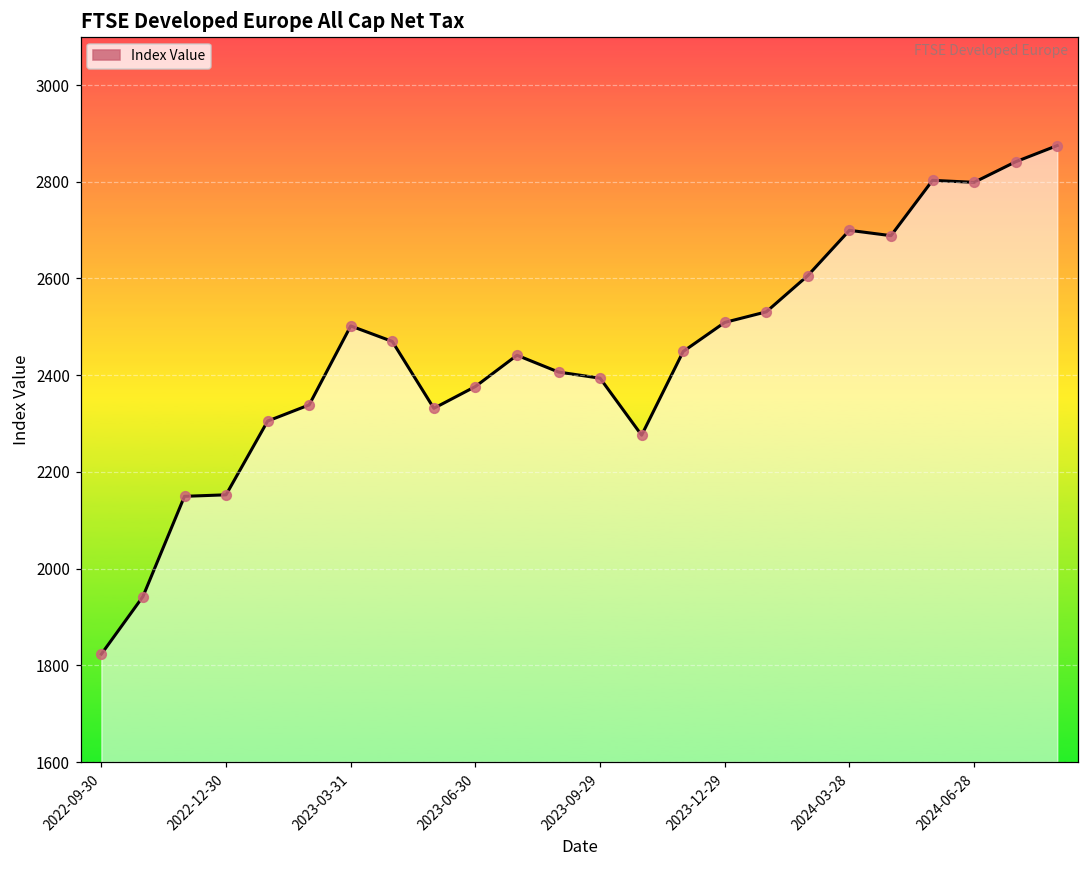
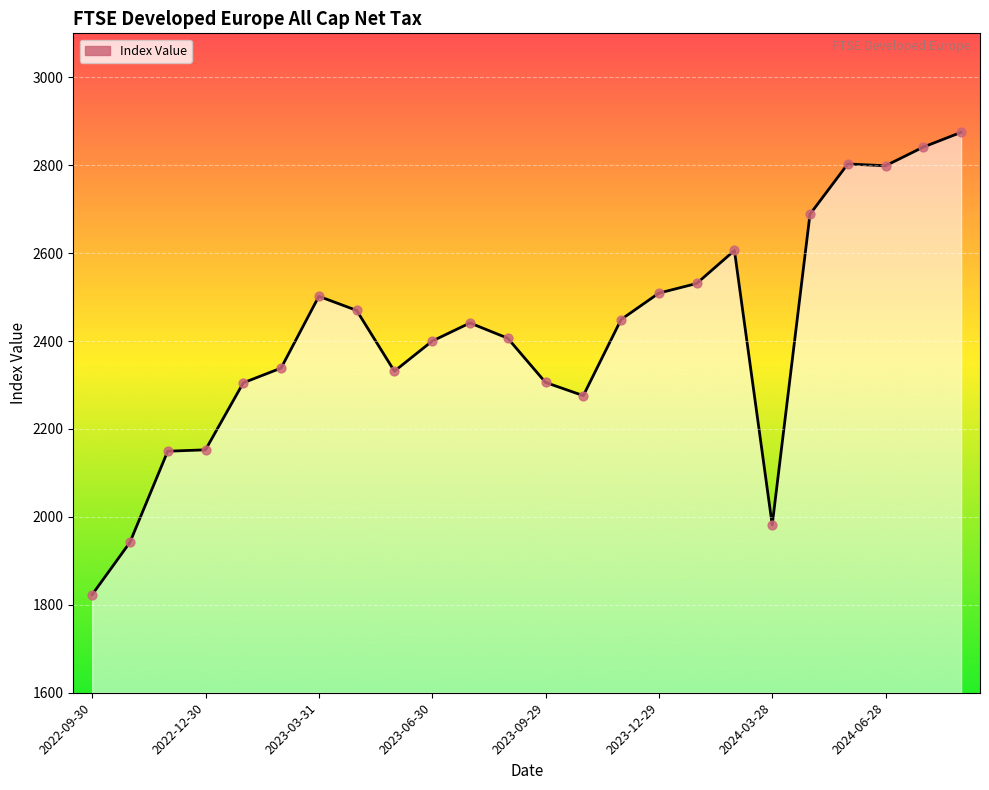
  {
    "2022-09-30": 1820,
    "2022-12-30": 2150,
    "2023-03-31": 2500,
-   "2023-06-30": 2380,
-   "2023-09-29": 2390,
+   "2023-06-30": 2400,
+   "2023-09-29": 2310,
    "2023-12-29": 2510,
-   "2024-03-28": 2700,
+   "2024-03-28": 1980,
    "2024-06-28": 2800
  }
